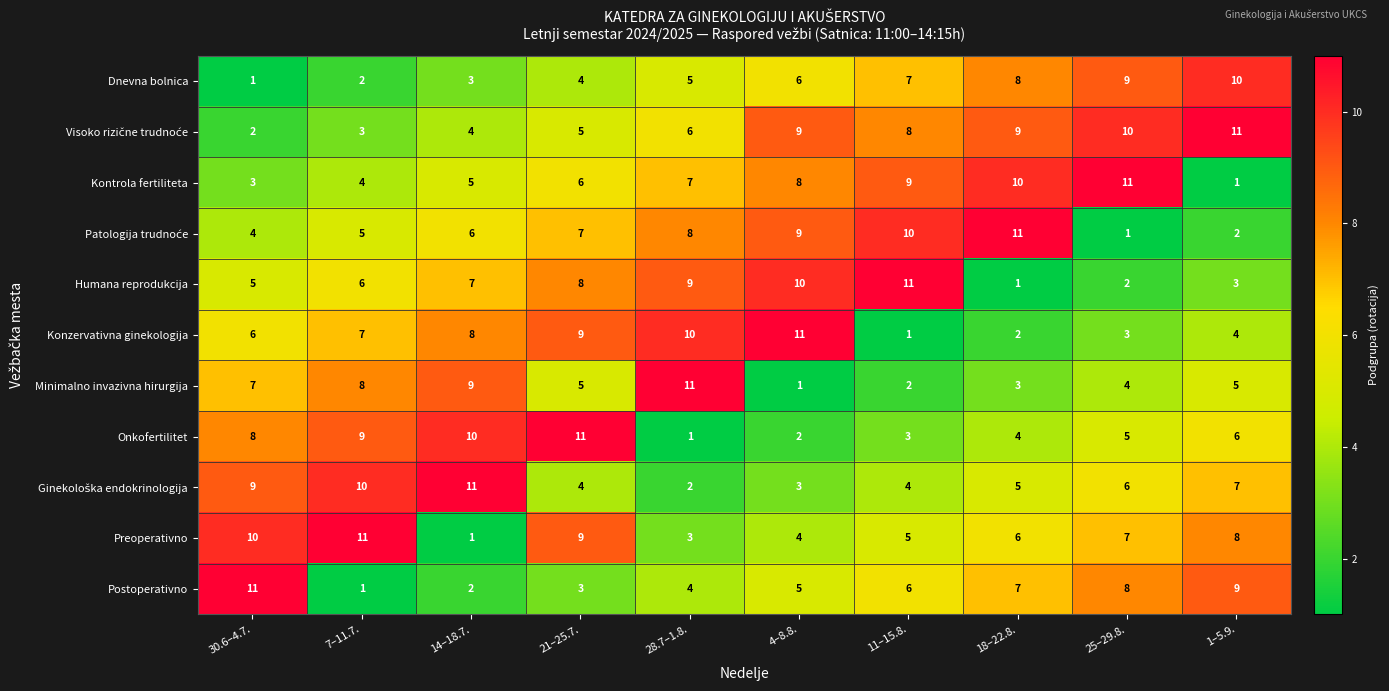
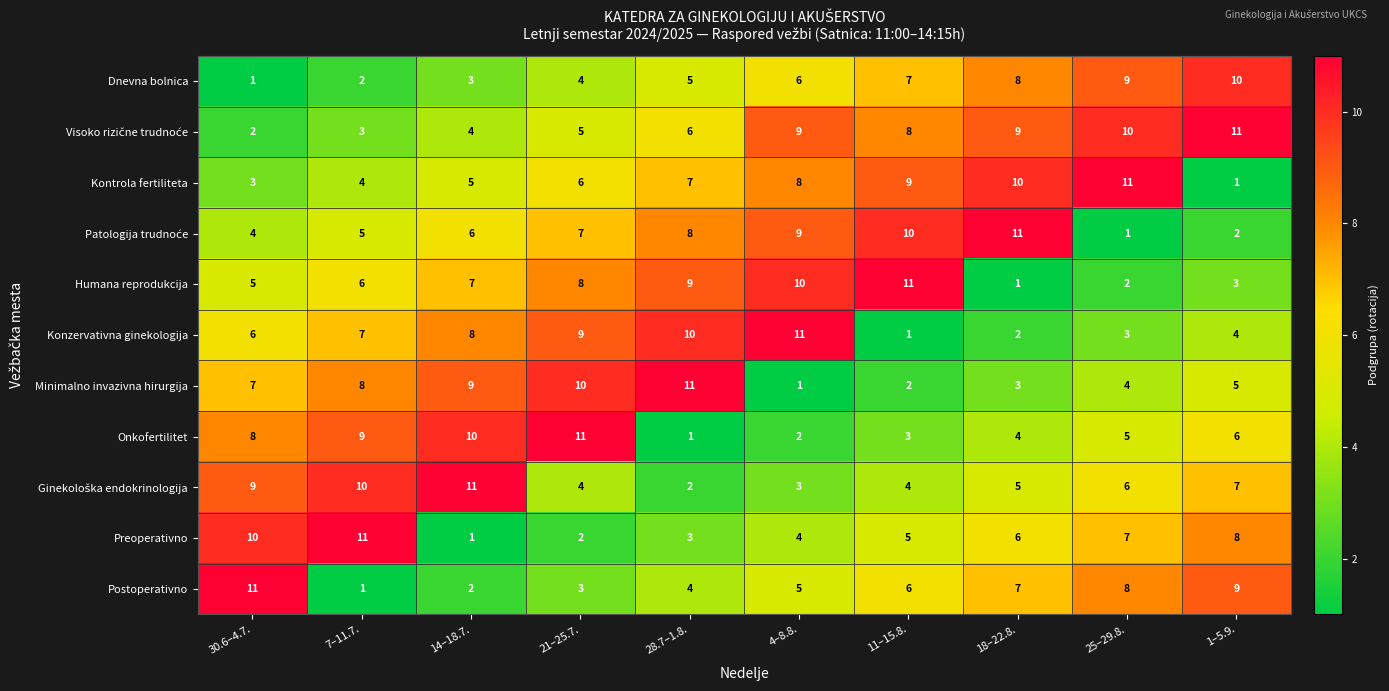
  {
    "Dnevna bolnica": {
      "30.6–4.7.": 1,
      "7–11.7.": 2,
      "14–18.7.": 3,
      "21–25.7.": 4,
      "28.7–1.8.": 5,
      "4–8.8.": 6,
      "11–15.8.": 7,
      "18–22.8.": 8,
      "25–29.8.": 9,
      "1–5.9.": 10
    },
    "Visoko rizične trudnoće": {
      "30.6–4.7.": 2,
      "7–11.7.": 3,
      "14–18.7.": 4,
      "21–25.7.": 5,
      "28.7–1.8.": 6,
      "4–8.8.": 9,
      "11–15.8.": 8,
      "18–22.8.": 9,
      "25–29.8.": 10,
      "1–5.9.": 11
    },
    "Kontrola fertiliteta": {
      "30.6–4.7.": 3,
      "7–11.7.": 4,
      "14–18.7.": 5,
      "21–25.7.": 6,
      "28.7–1.8.": 7,
      "4–8.8.": 8,
      "11–15.8.": 9,
      "18–22.8.": 10,
      "25–29.8.": 11,
      "1–5.9.": 1
    },
    "Patologija trudnoće": {
      "30.6–4.7.": 4,
      "7–11.7.": 5,
      "14–18.7.": 6,
      "21–25.7.": 7,
      "28.7–1.8.": 8,
      "4–8.8.": 9,
      "11–15.8.": 10,
      "18–22.8.": 11,
      "25–29.8.": 1,
      "1–5.9.": 2
    },
    "Humana reprodukcija": {
      "30.6–4.7.": 5,
      "7–11.7.": 6,
      "14–18.7.": 7,
      "21–25.7.": 8,
      "28.7–1.8.": 9,
      "4–8.8.": 10,
      "11–15.8.": 11,
      "18–22.8.": 1,
      "25–29.8.": 2,
      "1–5.9.": 3
    },
    "Konzervativna ginekologija": {
      "30.6–4.7.": 6,
      "7–11.7.": 7,
      "14–18.7.": 8,
      "21–25.7.": 9,
      "28.7–1.8.": 10,
      "4–8.8.": 11,
      "11–15.8.": 1,
      "18–22.8.": 2,
      "25–29.8.": 3,
      "1–5.9.": 4
    },
    "Minimalno invazivna hirurgija": {
      "30.6–4.7.": 7,
      "7–11.7.": 8,
      "14–18.7.": 9,
-     "21–25.7.": 5,
+     "21–25.7.": 10,
      "28.7–1.8.": 11,
      "4–8.8.": 1,
      "11–15.8.": 2,
      "18–22.8.": 3,
      "25–29.8.": 4,
      "1–5.9.": 5
    },
    "Onkofertilitet": {
      "30.6–4.7.": 8,
      "7–11.7.": 9,
      "14–18.7.": 10,
      "21–25.7.": 11,
      "28.7–1.8.": 1,
      "4–8.8.": 2,
      "11–15.8.": 3,
      "18–22.8.": 4,
      "25–29.8.": 5,
      "1–5.9.": 6
    },
    "Ginekološka endokrinologija": {
      "30.6–4.7.": 9,
      "7–11.7.": 10,
      "14–18.7.": 11,
      "21–25.7.": 4,
      "28.7–1.8.": 2,
      "4–8.8.": 3,
      "11–15.8.": 4,
      "18–22.8.": 5,
      "25–29.8.": 6,
      "1–5.9.": 7
    },
    "Preoperativno": {
      "30.6–4.7.": 10,
      "7–11.7.": 11,
      "14–18.7.": 1,
-     "21–25.7.": 9,
+     "21–25.7.": 2,
      "28.7–1.8.": 3,
      "4–8.8.": 4,
      "11–15.8.": 5,
      "18–22.8.": 6,
      "25–29.8.": 7,
      "1–5.9.": 8
    },
    "Postoperativno": {
      "30.6–4.7.": 11,
      "7–11.7.": 1,
      "14–18.7.": 2,
      "21–25.7.": 3,
      "28.7–1.8.": 4,
      "4–8.8.": 5,
      "11–15.8.": 6,
      "18–22.8.": 7,
      "25–29.8.": 8,
      "1–5.9.": 9
    }
  }
